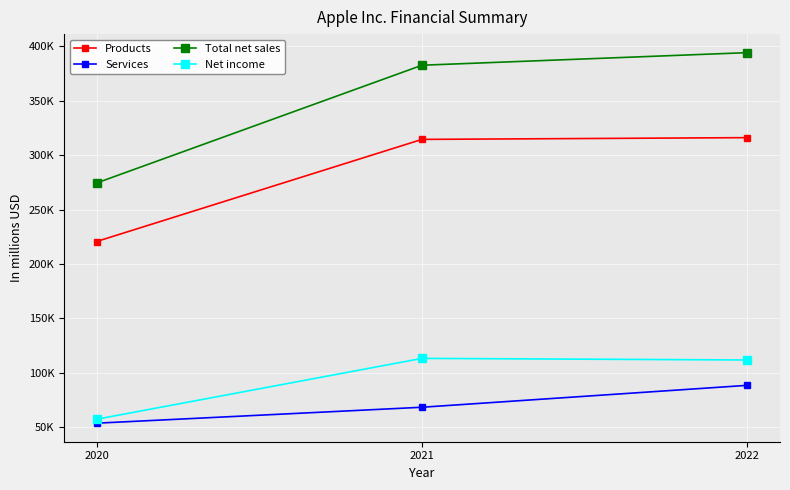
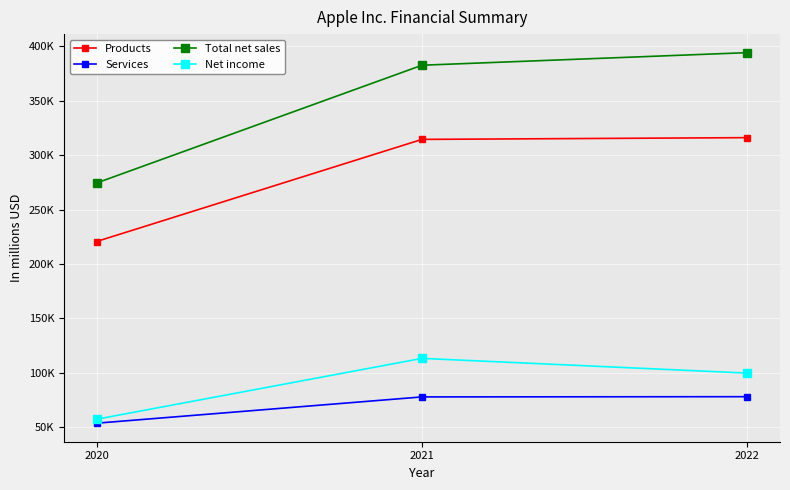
  {
    "Products": {
      "2020": 221000,
      "2021": 315000,
      "2022": 316000
    },
    "Services": {
      "2020": 54000,
-     "2021": 68000,
-     "2022": 89000
+     "2021": 78000,
+     "2022": 78000
    },
    "Total net sales": {
      "2020": 275000,
      "2021": 383000,
      "2022": 394000
    },
    "Net income": {
      "2020": 57000,
      "2021": 113000,
-     "2022": 112000
+     "2022": 100000
    }
  }
